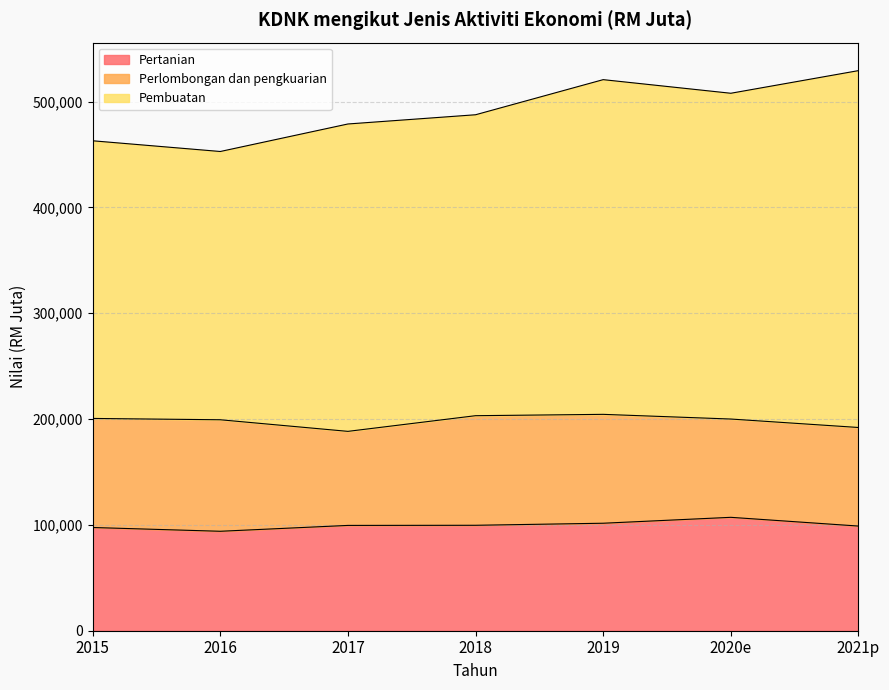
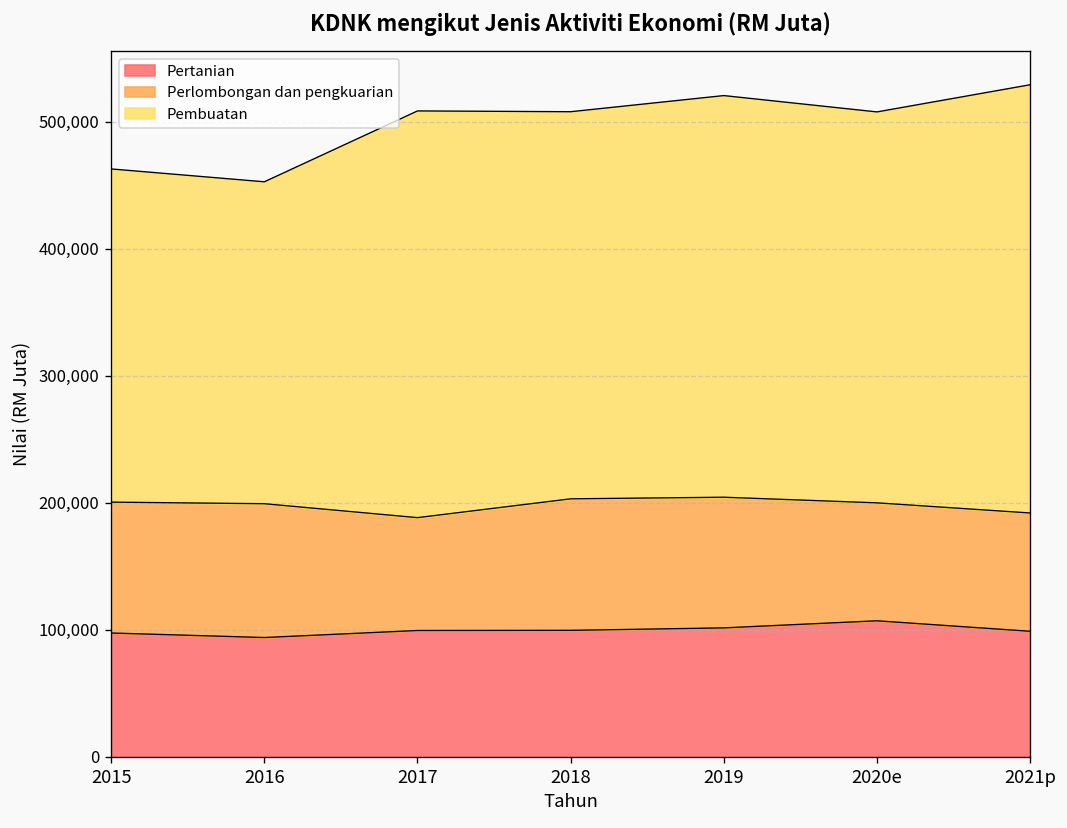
  {
    "Pertanian": {
      "2015": "98,000",
      "2016": "94,000",
      "2017": "100,000",
      "2018": "100,000",
      "2019": "102,000",
      "2020e": "107,000",
      "2021p": "99,000"
    },
    "Perlombongan dan pengkuarian": {
      "2015": "103,000",
      "2016": "105,000",
      "2017": "89,000",
      "2018": "104,000",
      "2019": "103,000",
      "2020e": "93,000",
      "2021p": "93,000"
    },
    "Pembuatan": {
      "2015": "262,000",
      "2016": "254,000",
-     "2017": "290,000",
-     "2018": "284,000",
+     "2017": "320,000",
+     "2018": "305,000",
      "2019": "316,000",
      "2020e": "308,000",
      "2021p": "337,000"
    }
  }
